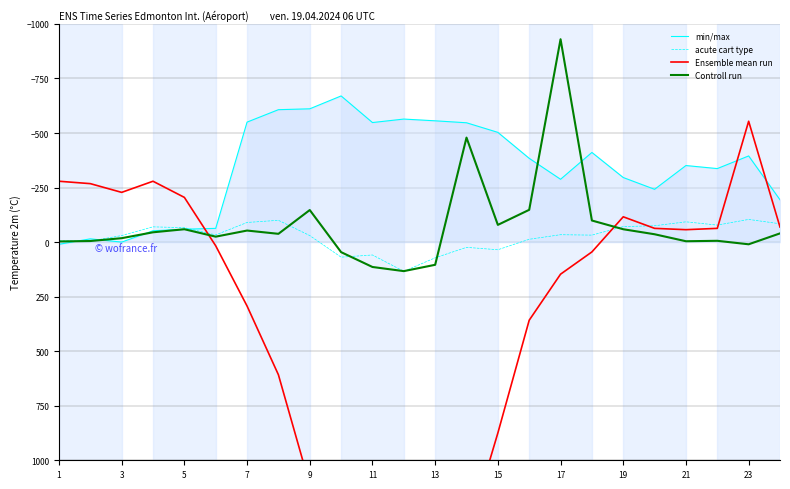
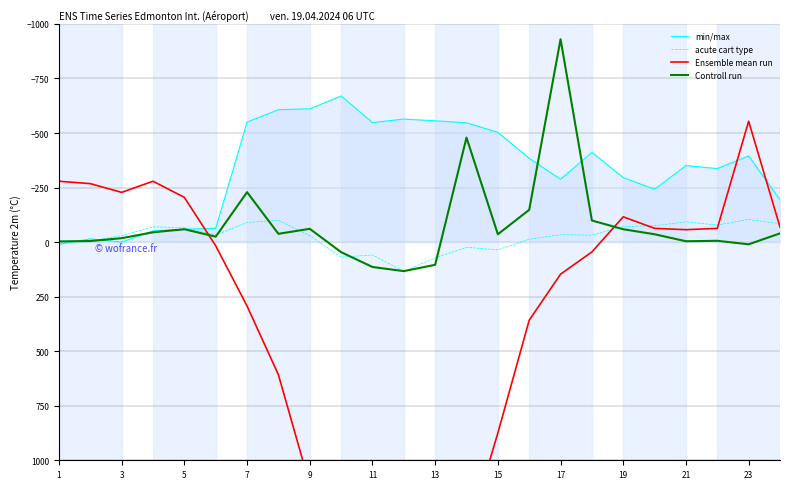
  {
    "Ensemble mean run": {
      "1": -280,
      "3": -230,
      "5": -210,
      "7": 290,
      "15": 880,
      "17": 150,
      "19": -120,
      "21": -60,
      "23": -550
    },
    "Controll run": {
      "3": -20,
-     "7": -50,
-     "9": -150,
+     "7": -230,
+     "9": -60,
      "11": 110,
      "13": 100,
-     "15": -80,
+     "15": -40,
      "17": -930,
      "19": -60
    }
  }
